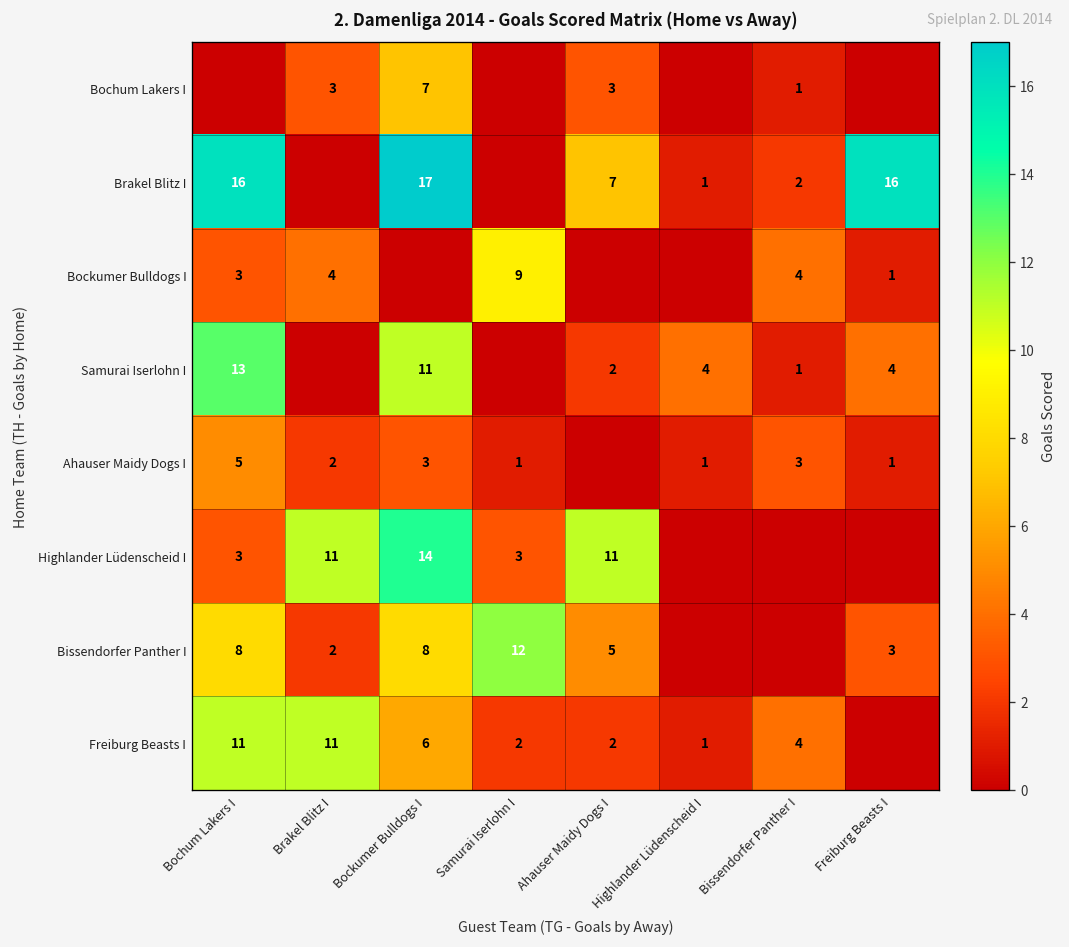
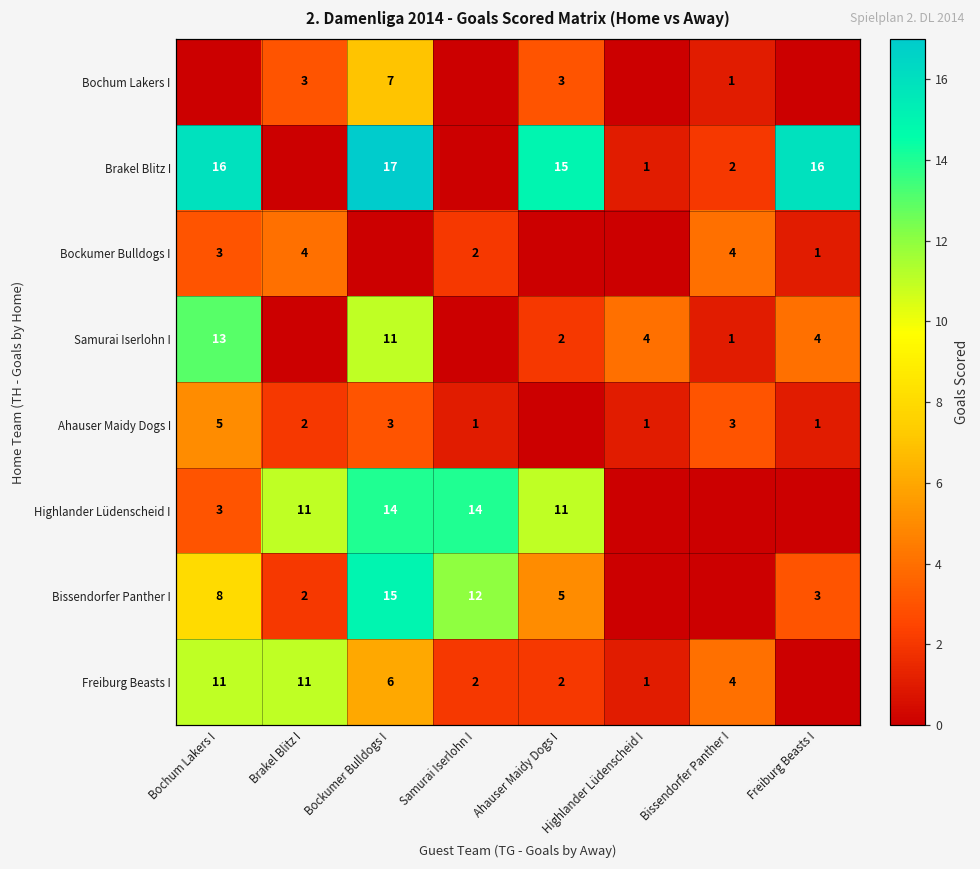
  {
    "Bochum Lakers I": {
      "Brakel Blitz I": 3,
      "Bockumer Bulldogs I": 7,
      "Ahauser Maidy Dogs I": 3,
      "Bissendorfer Panther I": 1
    },
    "Brakel Blitz I": {
      "Bochum Lakers I": 16,
      "Bockumer Bulldogs I": 17,
-     "Ahauser Maidy Dogs I": 7,
+     "Ahauser Maidy Dogs I": 15,
      "Highlander Lüdenscheid I": 1,
      "Bissendorfer Panther I": 2,
      "Freiburg Beasts I": 16
    },
    "Bockumer Bulldogs I": {
      "Bochum Lakers I": 3,
      "Brakel Blitz I": 4,
-     "Samurai Iserlohn I": 9,
+     "Samurai Iserlohn I": 2,
      "Bissendorfer Panther I": 4,
      "Freiburg Beasts I": 1
    },
    "Samurai Iserlohn I": {
      "Bochum Lakers I": 13,
      "Bockumer Bulldogs I": 11,
      "Ahauser Maidy Dogs I": 2,
      "Highlander Lüdenscheid I": 4,
      "Bissendorfer Panther I": 1,
      "Freiburg Beasts I": 4
    },
    "Ahauser Maidy Dogs I": {
      "Bochum Lakers I": 5,
      "Brakel Blitz I": 2,
      "Bockumer Bulldogs I": 3,
      "Samurai Iserlohn I": 1,
      "Highlander Lüdenscheid I": 1,
      "Bissendorfer Panther I": 3,
      "Freiburg Beasts I": 1
    },
    "Highlander Lüdenscheid I": {
      "Bochum Lakers I": 3,
      "Brakel Blitz I": 11,
      "Bockumer Bulldogs I": 14,
-     "Samurai Iserlohn I": 3,
+     "Samurai Iserlohn I": 14,
      "Ahauser Maidy Dogs I": 11
    },
    "Bissendorfer Panther I": {
      "Bochum Lakers I": 8,
      "Brakel Blitz I": 2,
-     "Bockumer Bulldogs I": 8,
+     "Bockumer Bulldogs I": 15,
      "Samurai Iserlohn I": 12,
      "Ahauser Maidy Dogs I": 5,
      "Freiburg Beasts I": 3
    },
    "Freiburg Beasts I": {
      "Bochum Lakers I": 11,
      "Brakel Blitz I": 11,
      "Bockumer Bulldogs I": 6,
      "Samurai Iserlohn I": 2,
      "Ahauser Maidy Dogs I": 2,
      "Highlander Lüdenscheid I": 1,
      "Bissendorfer Panther I": 4
    }
  }
